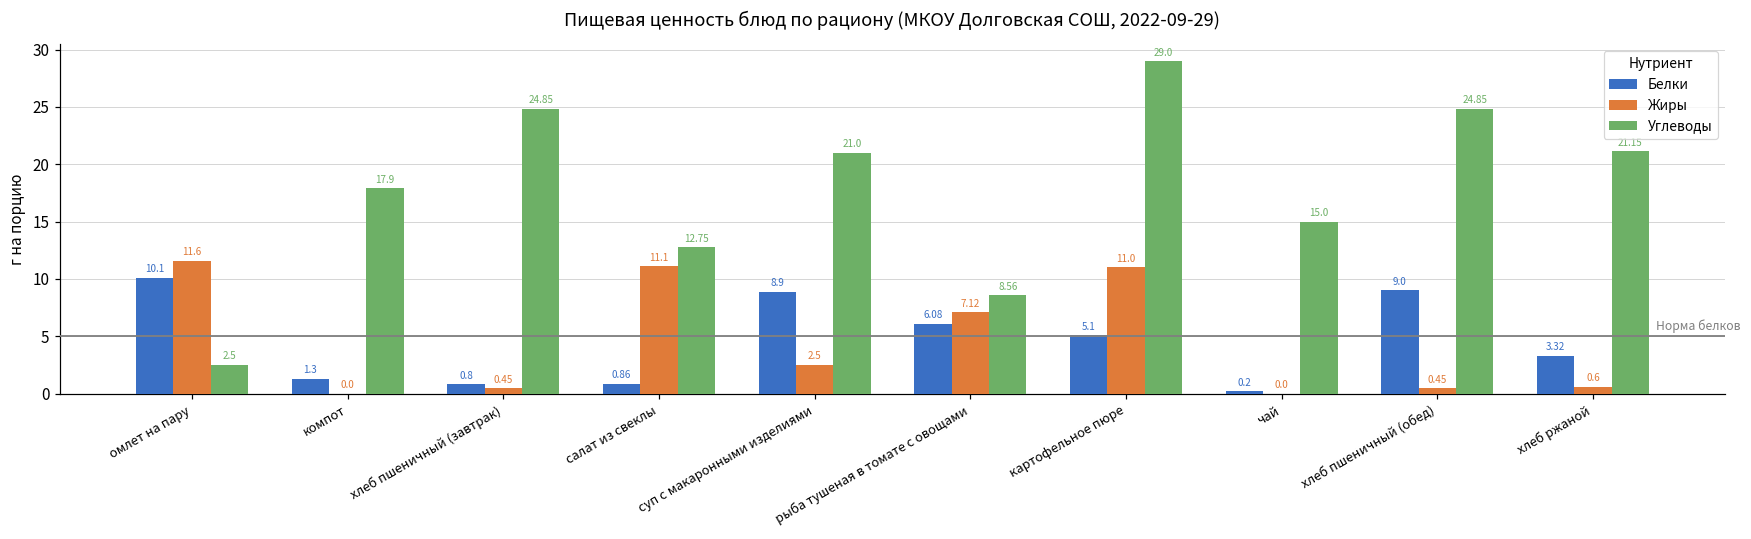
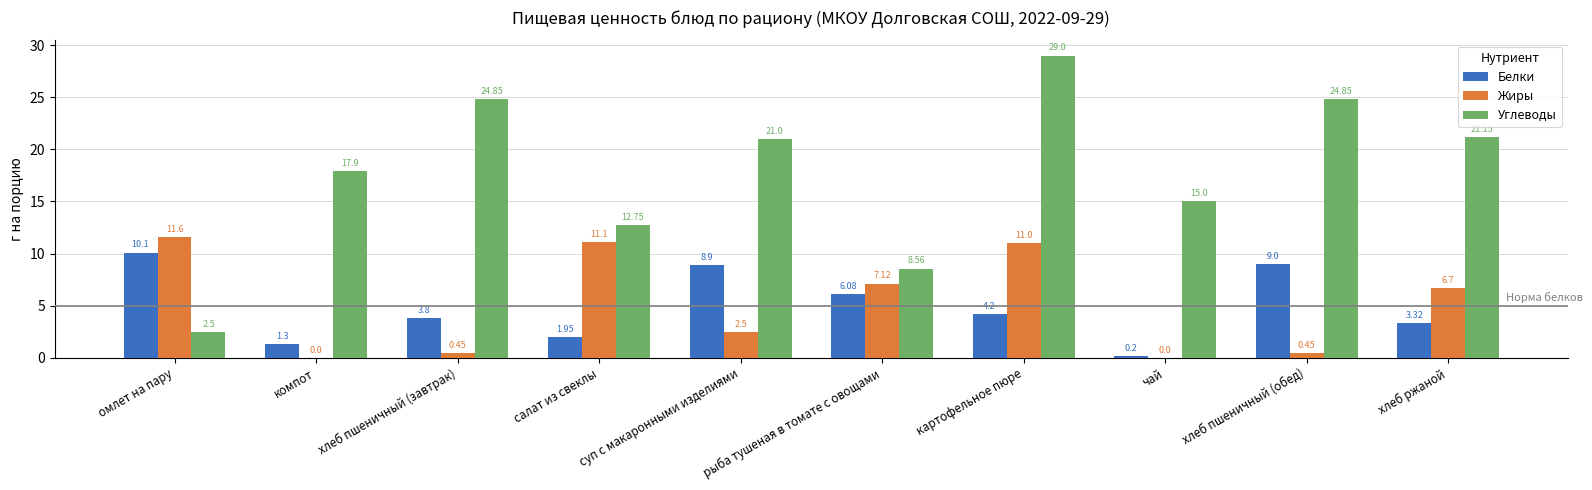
  {
    "Белки": {
      "омлет на пару": 10.1,
      "компот": 1.3,
-     "хлеб пшеничный (завтрак)": 0.8,
-     "салат из свеклы": 0.86,
+     "хлеб пшеничный (завтрак)": 3.8,
+     "салат из свеклы": 1.95,
      "суп с макаронными изделиями": 8.9,
      "рыба тушеная в томате с овощами": 6.08,
-     "картофельное пюре": 5.1,
+     "картофельное пюре": 4.2,
      "чай": 0.2,
      "хлеб пшеничный (обед)": 9.0,
      "хлеб ржаной": 3.32
    },
    "Жиры": {
      "омлет на пару": 11.6,
      "компот": 0.0,
      "хлеб пшеничный (завтрак)": 0.45,
      "салат из свеклы": 11.1,
      "суп с макаронными изделиями": 2.5,
      "рыба тушеная в томате с овощами": 7.12,
      "картофельное пюре": 11.0,
      "чай": 0.0,
      "хлеб пшеничный (обед)": 0.45,
-     "хлеб ржаной": 0.6
+     "хлеб ржаной": 6.7
    },
    "Углеводы": {
      "омлет на пару": 2.5,
      "компот": 17.9,
      "хлеб пшеничный (завтрак)": 24.85,
      "салат из свеклы": 12.75,
      "суп с макаронными изделиями": 21.0,
      "рыба тушеная в томате с овощами": 8.56,
      "картофельное пюре": 29.0,
      "чай": 15.0,
      "хлеб пшеничный (обед)": 24.85
    }
  }
